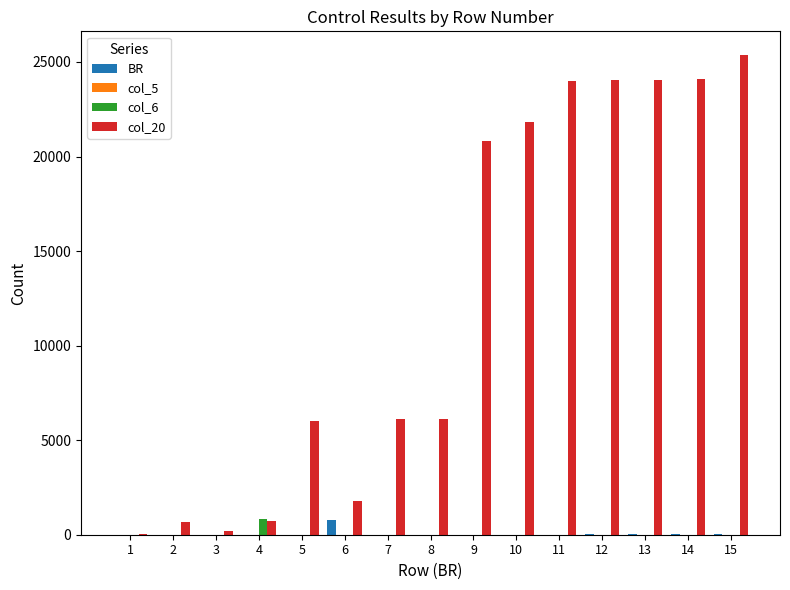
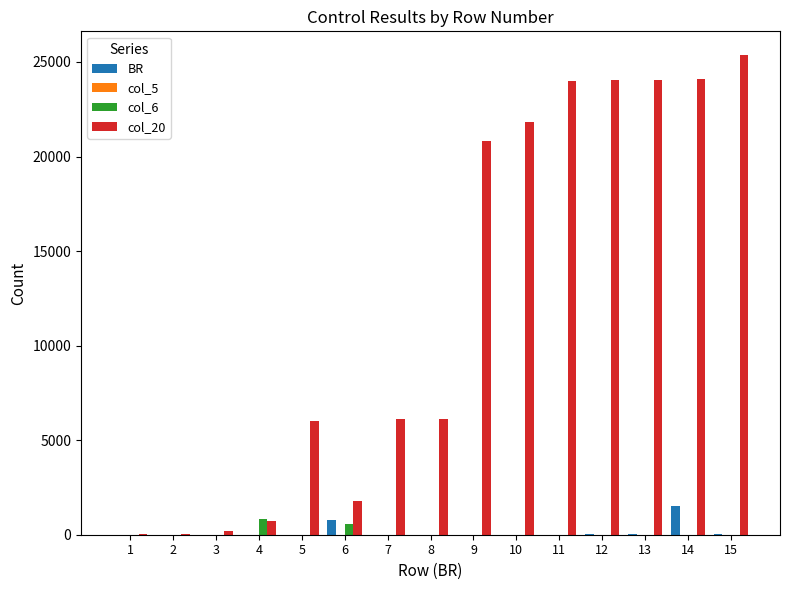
  {
    "BR": {
      "6": 800,
-     "14": 0
+     "14": 1500
    },
    "col_5": {
      "1": 0,
      "2": 0,
      "3": 0,
      "4": 0,
      "5": 0,
      "6": 0,
      "7": 0,
      "8": 0,
      "9": 0,
      "10": 0,
      "11": 0,
      "12": 0,
      "13": 0,
      "14": 0,
      "15": 0
    },
    "col_6": {
      "2": 0,
      "3": 0,
      "4": 800,
      "5": 0,
-     "6": 0,
+     "6": 600,
      "7": 0,
      "8": 0,
      "9": 0,
      "10": 0,
      "11": 0,
      "12": 0,
      "13": 0,
      "14": 0,
      "15": 0
    },
    "col_20": {
-     "2": 700,
+     "2": 0,
      "3": 200,
      "4": 700,
      "5": 6000,
      "6": 1800,
      "7": 6100,
      "8": 6100,
      "9": 20800,
      "10": 21800,
      "11": 24000,
      "12": 24000,
      "13": 24100,
      "14": 24100,
      "15": 25400
    }
  }
